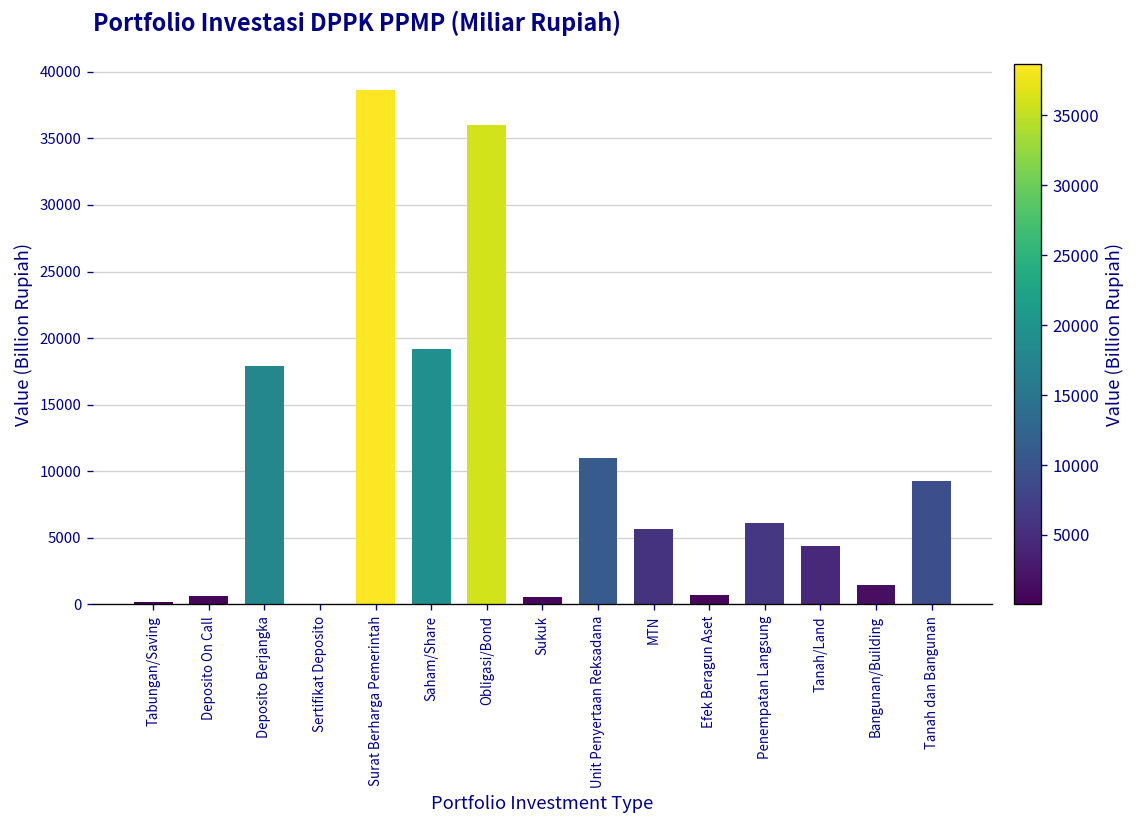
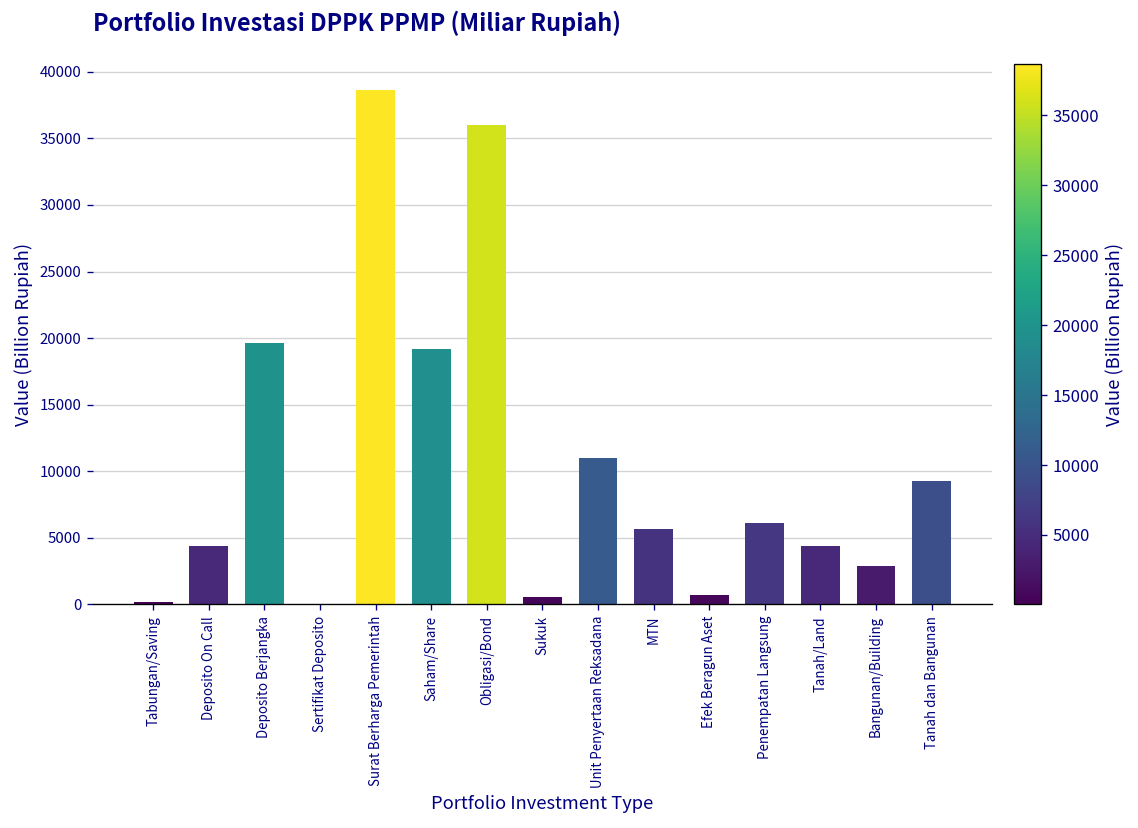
  {
-   "Deposito On Call": 600,
-   "Deposito Berjangka": 17900,
+   "Deposito On Call": 4300,
+   "Deposito Berjangka": 19600,
    "Surat Berharga Pemerintah": 38600,
    "Saham/Share": 19100,
    "Obligasi/Bond": 36000,
    "Sukuk": 600,
    "Unit Penyertaan Reksadana": 11000,
    "MTN": 5700,
    "Efek Beragun Aset": 700,
    "Penempatan Langsung": 6100,
    "Tanah/Land": 4400,
-   "Bangunan/Building": 1400,
+   "Bangunan/Building": 2800,
    "Tanah dan Bangunan": 9300
  }
